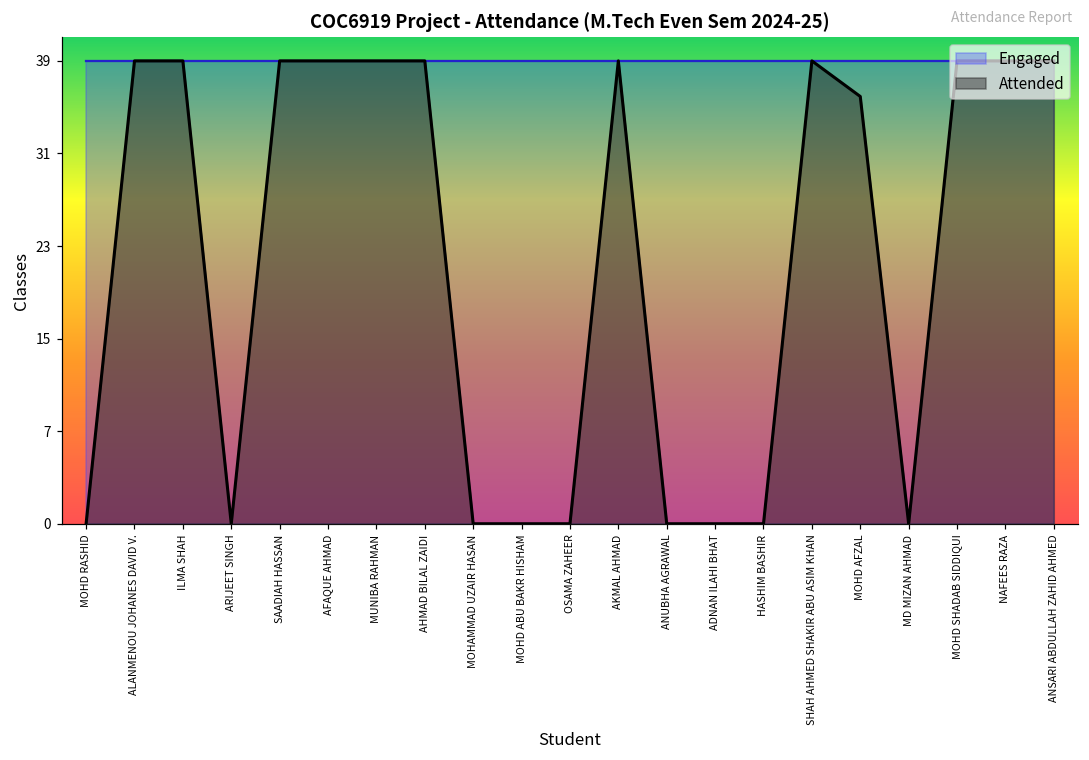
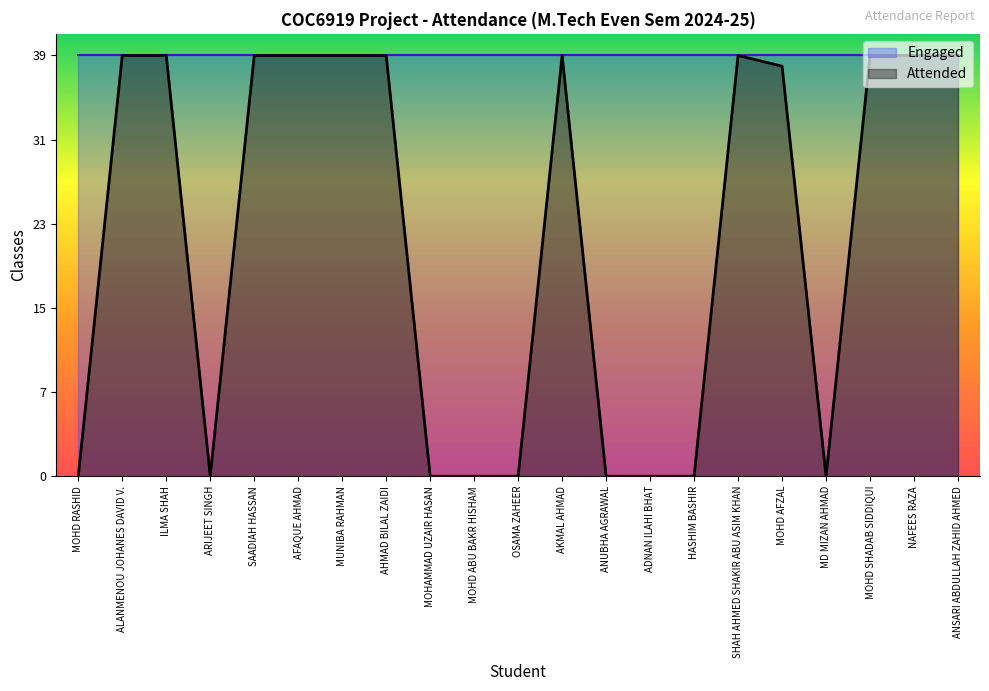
  {
    "Engaged": {
      "MOHD RASHID": 39,
      "ARIJEET SINGH": 39,
      "MOHAMMAD UZAIR HASAN": 39,
      "MOHD ABU BAKR HISHAM": 39,
      "OSAMA ZAHEER": 39,
      "ANUBHA AGRAWAL": 39,
      "ADNAN ILAHI BHAT": 39,
      "HASHIM BASHIR": 39,
      "MOHD AFZAL": 39,
      "MD MIZAN AHMAD": 39
    },
    "Attended": {
      "MOHD RASHID": 0,
      "ARIJEET SINGH": 0,
      "MOHAMMAD UZAIR HASAN": 0,
      "MOHD ABU BAKR HISHAM": 0,
      "OSAMA ZAHEER": 0,
      "ANUBHA AGRAWAL": 0,
      "ADNAN ILAHI BHAT": 0,
      "HASHIM BASHIR": 0,
-     "MOHD AFZAL": 36,
+     "MOHD AFZAL": 38,
      "MD MIZAN AHMAD": 0
    }
  }
